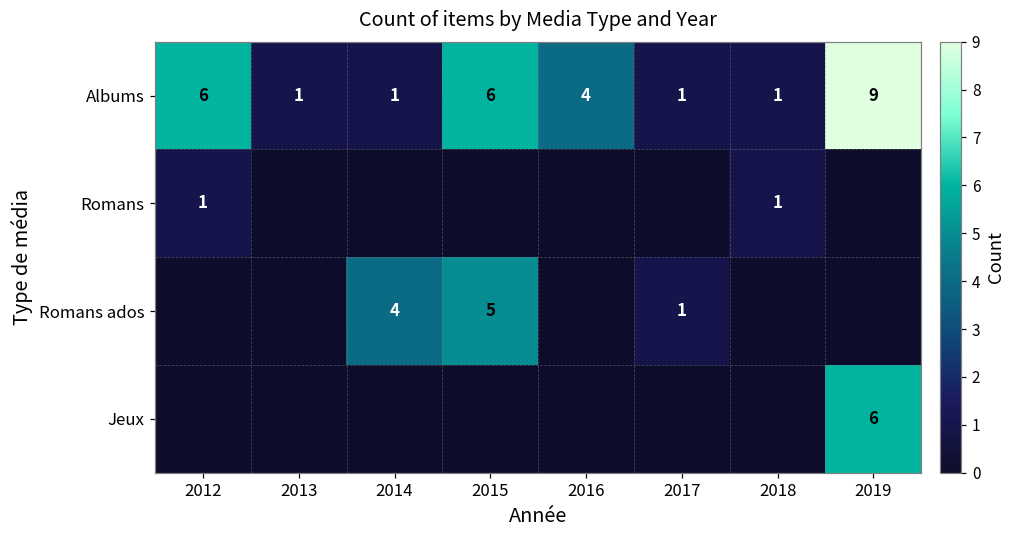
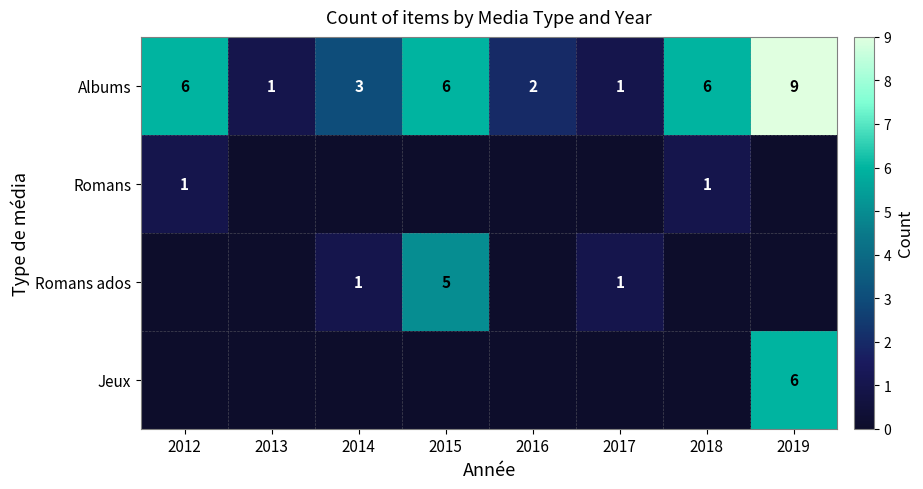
  {
    "Albums": {
      "2012": 6,
      "2013": 1,
-     "2014": 1,
+     "2014": 3,
      "2015": 6,
-     "2016": 4,
+     "2016": 2,
      "2017": 1,
-     "2018": 1,
+     "2018": 6,
      "2019": 9
    },
    "Romans": {
      "2012": 1,
      "2018": 1
    },
    "Romans ados": {
-     "2014": 4,
+     "2014": 1,
      "2015": 5,
      "2017": 1
    },
    "Jeux": {
      "2019": 6
    }
  }
